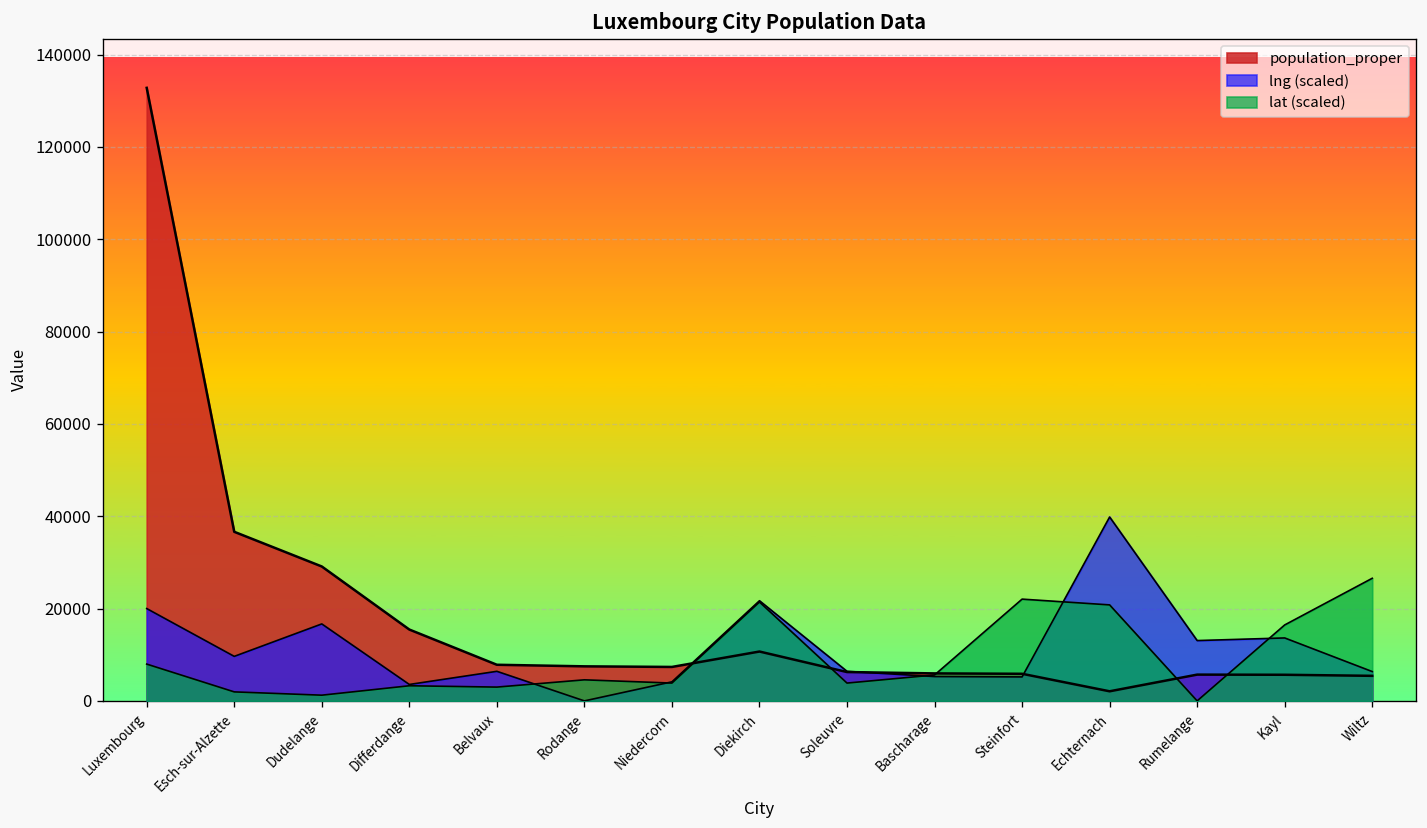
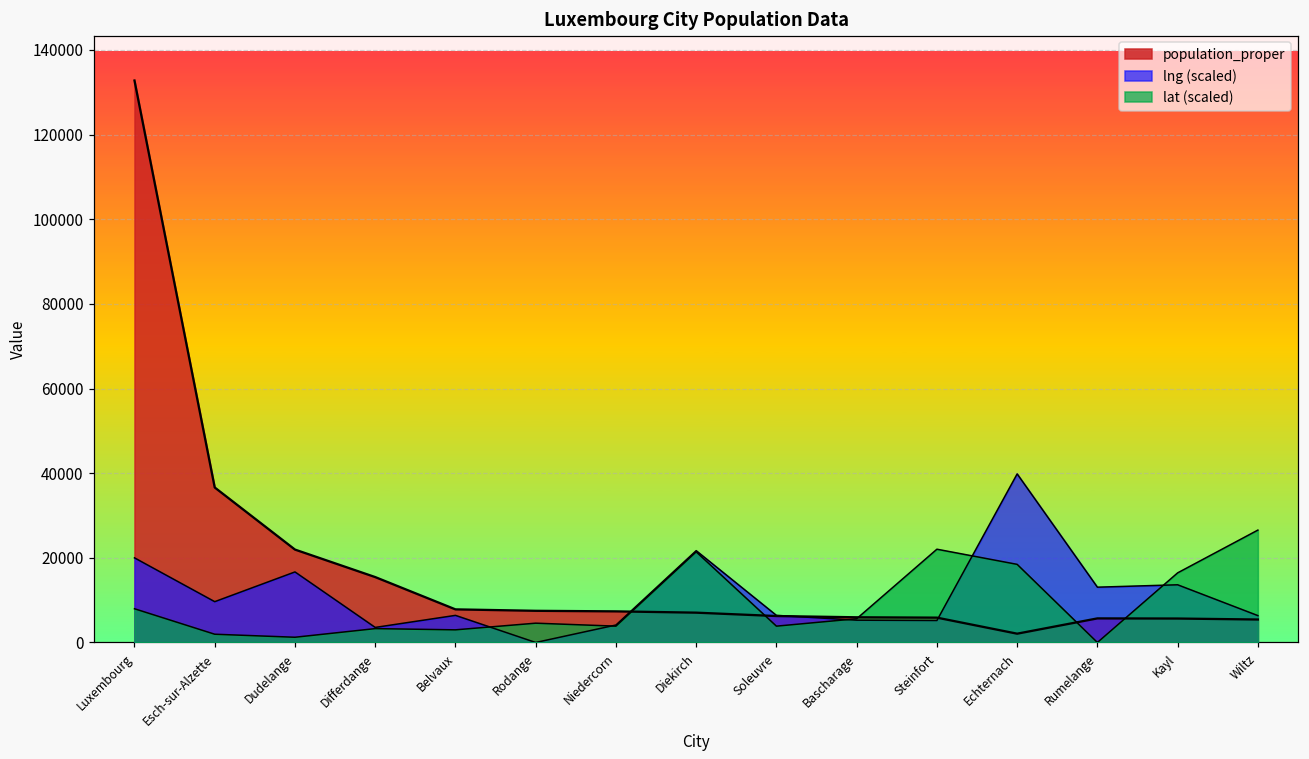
  {
    "population_proper": {
      "Luxembourg": 133000,
      "Esch-sur-Alzette": 37000,
-     "Dudelange": 29000,
+     "Dudelange": 22000,
      "Differdange": 15000,
      "Belvaux": 8000,
      "Rodange": 7000,
      "Niedercorn": 7000,
-     "Diekirch": 11000,
+     "Diekirch": 7000,
      "Steinfort": 6000,
      "Echternach": 2000,
      "Rumelange": 6000,
      "Kayl": 6000,
      "Wiltz": 5000
    },
    "lng (scaled)": {
      "Luxembourg": 20000,
      "Esch-sur-Alzette": 10000,
      "Dudelange": 17000,
      "Belvaux": 6000,
      "Rodange": 0,
      "Steinfort": 5000,
      "Echternach": 40000,
      "Rumelange": 13000,
      "Kayl": 14000,
      "Wiltz": 6000
    },
    "lat (scaled)": {
      "Luxembourg": 8000,
      "Esch-sur-Alzette": 2000,
      "Dudelange": 1000,
      "Belvaux": 3000,
      "Rodange": 5000,
      "Soleuvre": 4000,
      "Steinfort": 22000,
-     "Echternach": 21000,
+     "Echternach": 18000,
      "Rumelange": 0,
      "Kayl": 16000,
      "Wiltz": 27000
    }
  }
